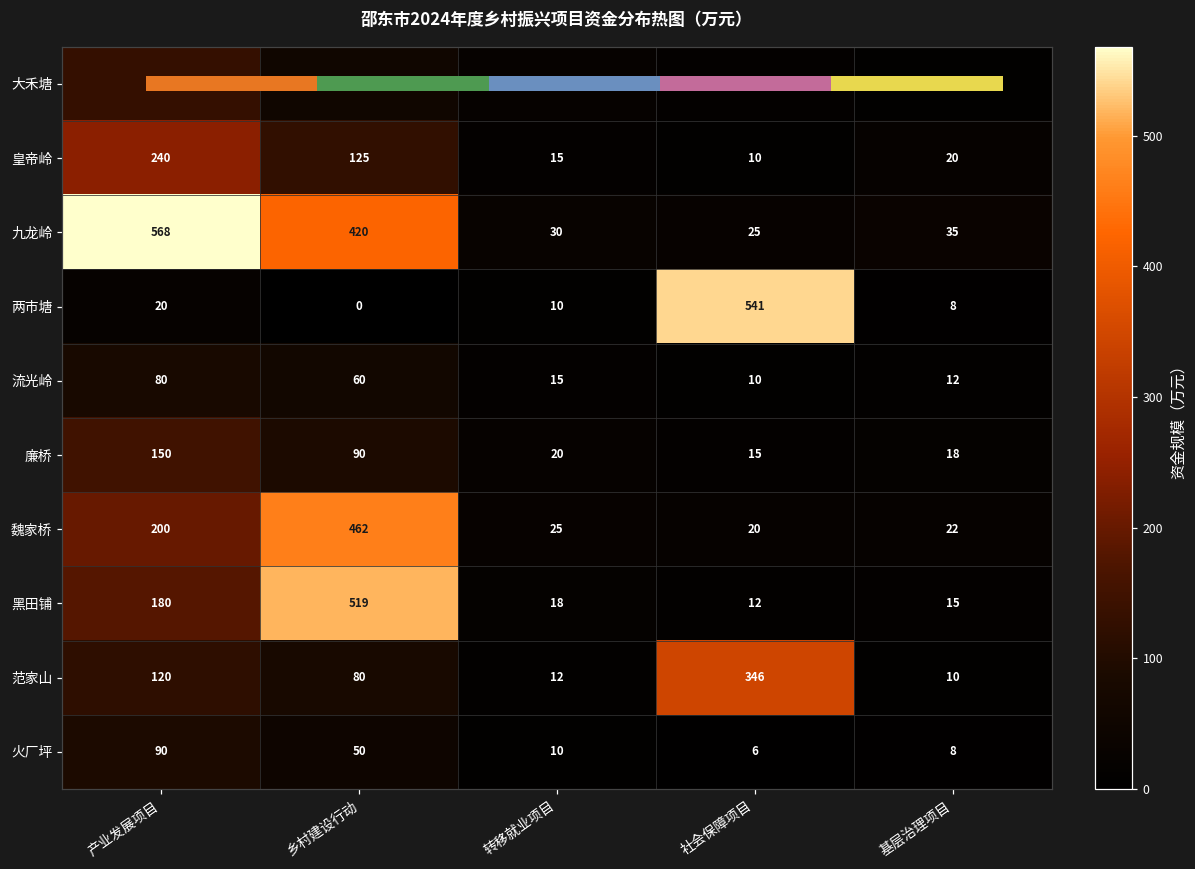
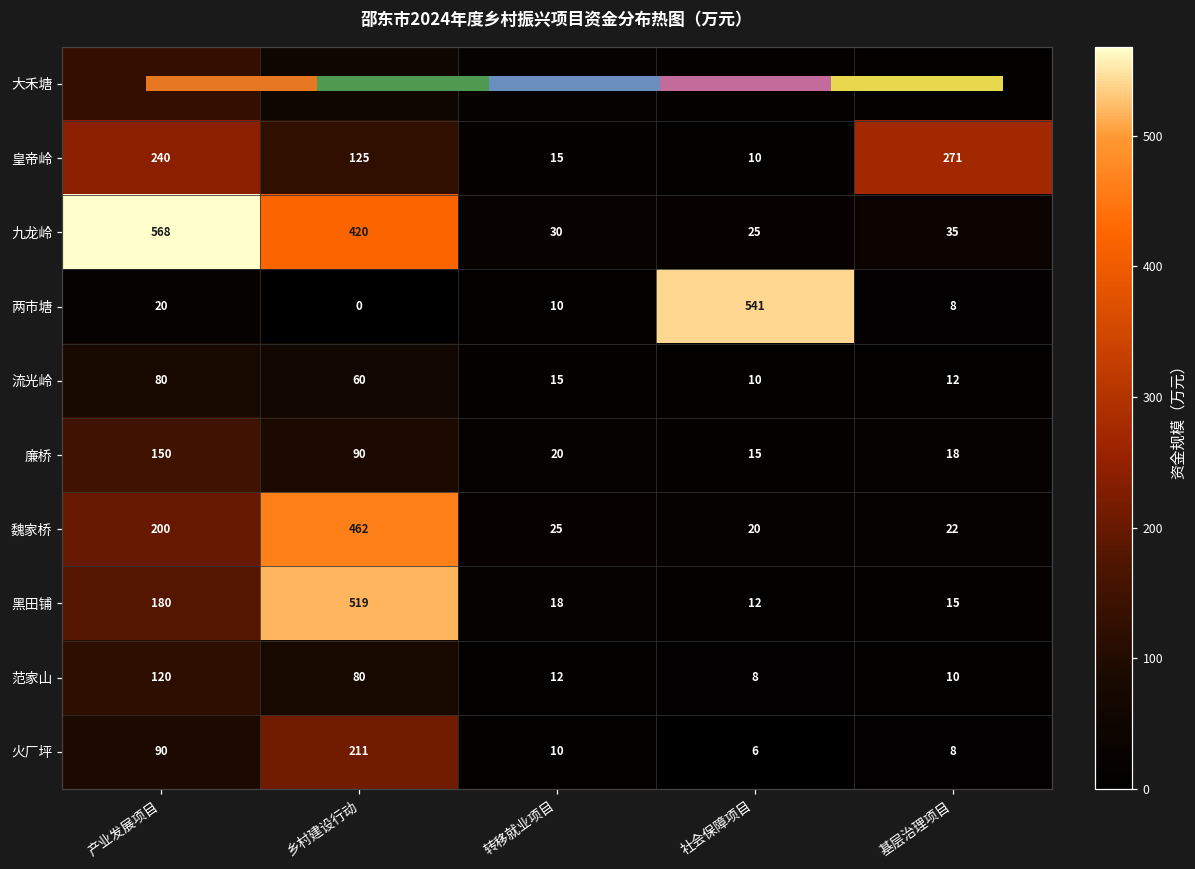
  {
    "邵东市2024年度乡村振兴项目资金分布热图（万元）": {
      "皇帝岭": {
        "产业发展项目": 240,
        "乡村建设行动": 125,
        "转移就业项目": 15,
        "社会保障项目": 10,
-       "基层治理项目": 20
+       "基层治理项目": 271
      },
      "九龙岭": {
        "产业发展项目": 568,
        "乡村建设行动": 420,
        "转移就业项目": 30,
        "社会保障项目": 25,
        "基层治理项目": 35
      },
      "两市塘": {
        "产业发展项目": 20,
        "乡村建设行动": 0,
        "转移就业项目": 10,
        "社会保障项目": 541,
        "基层治理项目": 8
      },
      "流光岭": {
        "产业发展项目": 80,
        "乡村建设行动": 60,
        "转移就业项目": 15,
        "社会保障项目": 10,
        "基层治理项目": 12
      },
      "廉桥": {
        "产业发展项目": 150,
        "乡村建设行动": 90,
        "转移就业项目": 20,
        "社会保障项目": 15,
        "基层治理项目": 18
      },
      "魏家桥": {
        "产业发展项目": 200,
        "乡村建设行动": 462,
        "转移就业项目": 25,
        "社会保障项目": 20,
        "基层治理项目": 22
      },
      "黑田铺": {
        "产业发展项目": 180,
        "乡村建设行动": 519,
        "转移就业项目": 18,
        "社会保障项目": 12,
        "基层治理项目": 15
      },
      "范家山": {
        "产业发展项目": 120,
        "乡村建设行动": 80,
        "转移就业项目": 12,
-       "社会保障项目": 346,
+       "社会保障项目": 8,
        "基层治理项目": 10
      },
      "火厂坪": {
        "产业发展项目": 90,
-       "乡村建设行动": 50,
+       "乡村建设行动": 211,
        "转移就业项目": 10,
        "社会保障项目": 6,
        "基层治理项目": 8
      }
    }
  }
